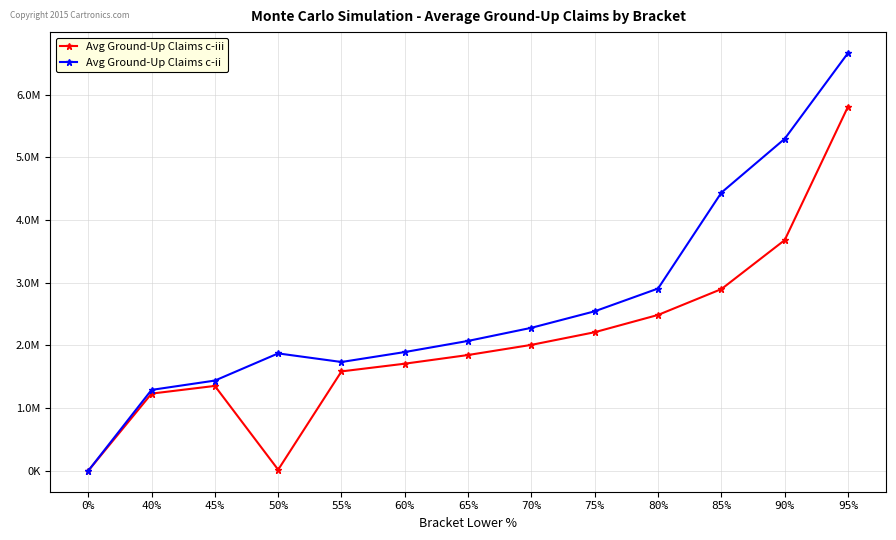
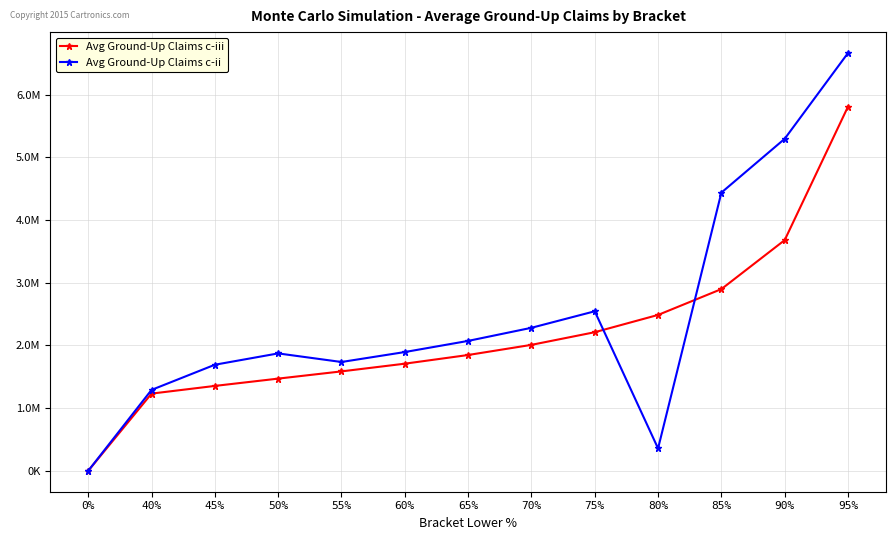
  {
    "Avg Ground-Up Claims c-iii": {
      "40%": 1200000,
      "45%": 1400000,
-     "50%": 0,
+     "50%": 1500000,
      "55%": 1600000,
      "60%": 1700000,
      "65%": 1800000,
      "70%": 2000000,
      "75%": 2200000,
      "80%": 2500000,
      "85%": 2900000,
      "90%": 3700000,
      "95%": 5800000
    },
    "Avg Ground-Up Claims c-ii": {
      "40%": 1300000,
-     "45%": 1400000,
+     "45%": 1700000,
      "50%": 1900000,
      "55%": 1700000,
      "60%": 1900000,
      "65%": 2100000,
      "70%": 2300000,
      "75%": 2500000,
-     "80%": 2900000,
+     "80%": 400000,
      "85%": 4400000,
      "90%": 5300000,
      "95%": 6700000
    }
  }
